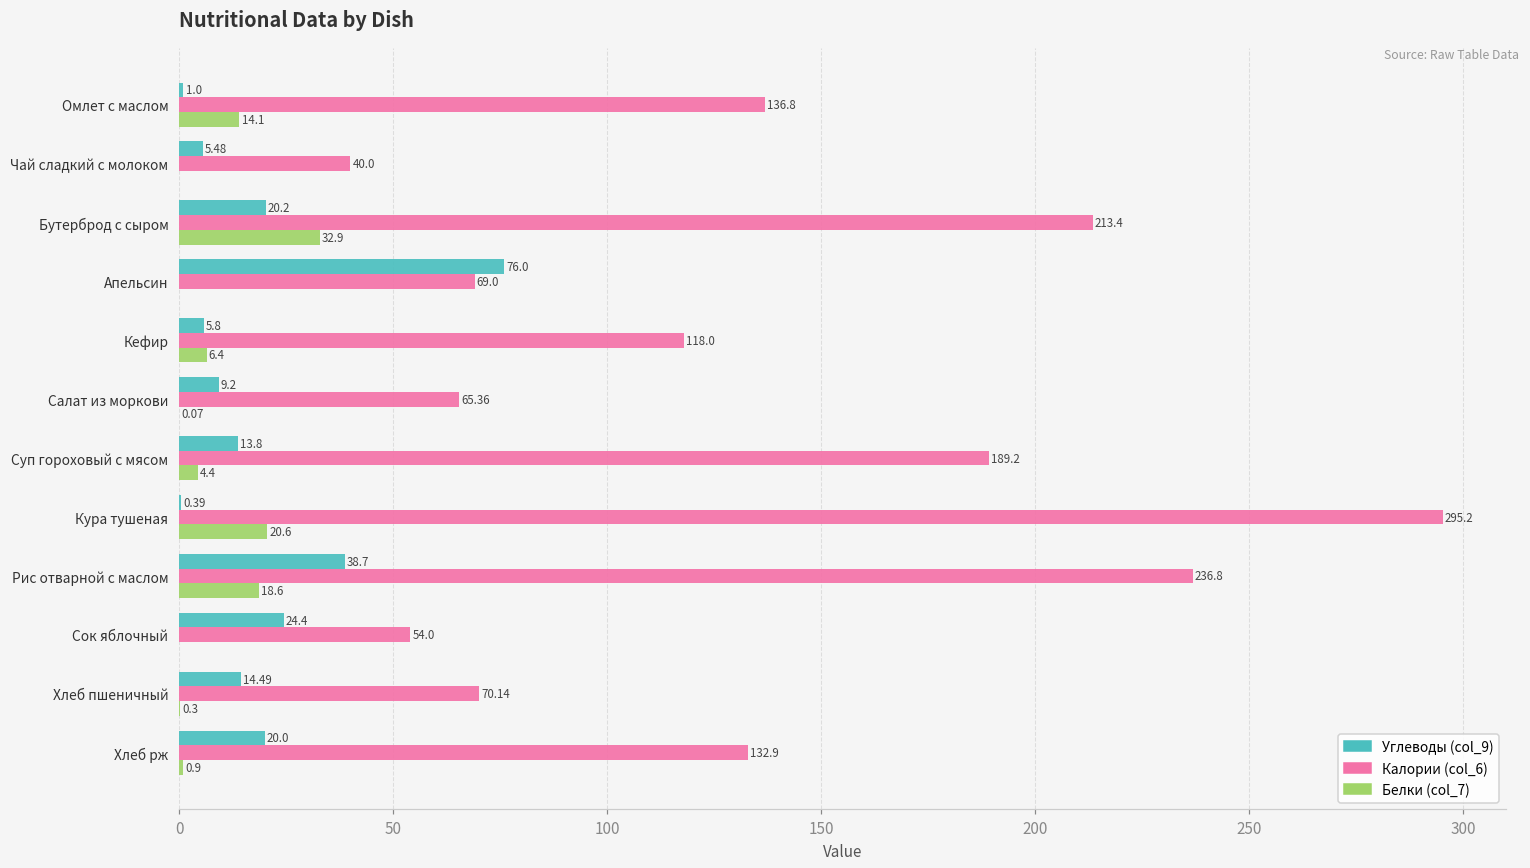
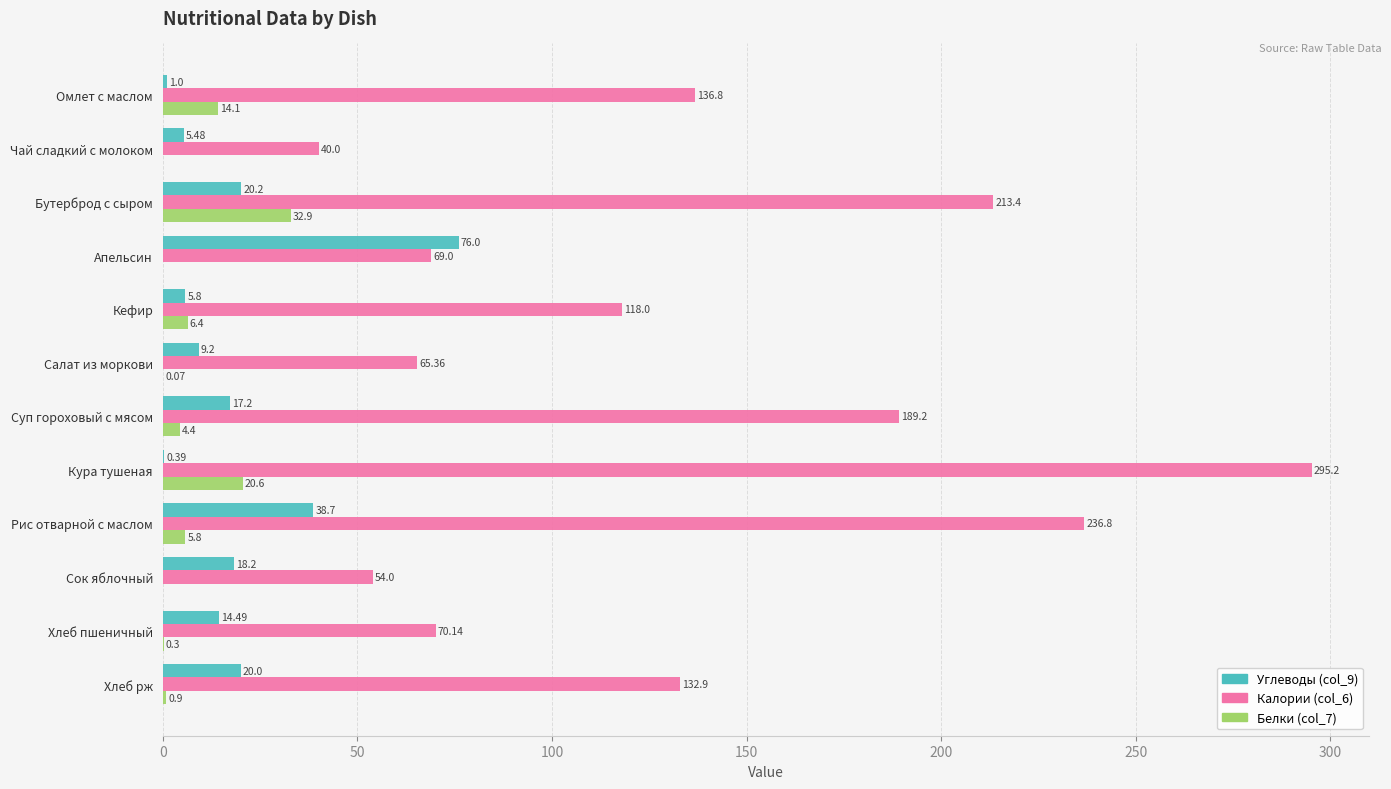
  {
    "Углеводы (col_9)": {
      "Омлет с маслом": 1.0,
      "Чай сладкий с молоком": 5.48,
      "Бутерброд с сыром": 20.2,
      "Апельсин": 76.0,
      "Кефир": 5.8,
      "Салат из моркови": 9.2,
-     "Суп гороховый с мясом": 13.8,
+     "Суп гороховый с мясом": 17.2,
      "Кура тушеная": 0.39,
      "Рис отварной с маслом": 38.7,
-     "Сок яблочный": 24.4,
+     "Сок яблочный": 18.2,
      "Хлеб пшеничный": 14.49,
      "Хлеб рж": 20.0
    },
    "Калории (col_6)": {
      "Омлет с маслом": 136.8,
      "Чай сладкий с молоком": 40.0,
      "Бутерброд с сыром": 213.4,
      "Апельсин": 69.0,
      "Кефир": 118.0,
      "Салат из моркови": 65.36,
      "Суп гороховый с мясом": 189.2,
      "Кура тушеная": 295.2,
      "Рис отварной с маслом": 236.8,
      "Сок яблочный": 54.0,
      "Хлеб пшеничный": 70.14,
      "Хлеб рж": 132.9
    },
    "Белки (col_7)": {
      "Омлет с маслом": 14.1,
      "Бутерброд с сыром": 32.9,
      "Кефир": 6.4,
      "Салат из моркови": 0.07,
      "Суп гороховый с мясом": 4.4,
      "Кура тушеная": 20.6,
-     "Рис отварной с маслом": 18.6,
+     "Рис отварной с маслом": 5.8,
      "Хлеб пшеничный": 0.3,
      "Хлеб рж": 0.9
    }
  }
